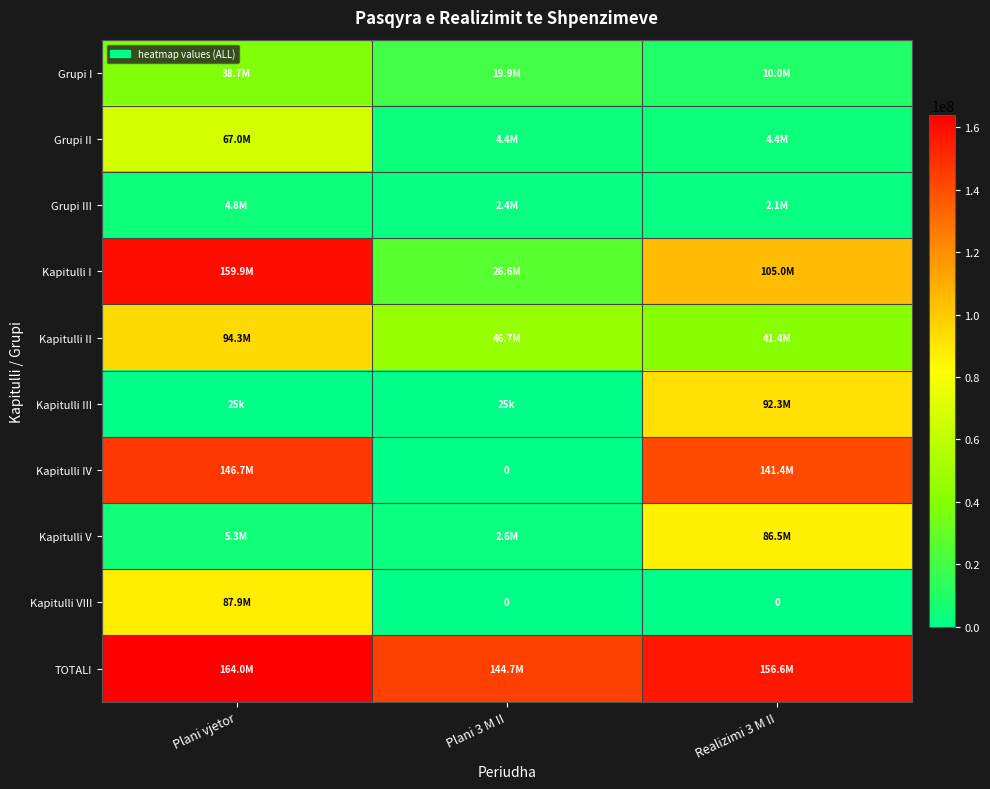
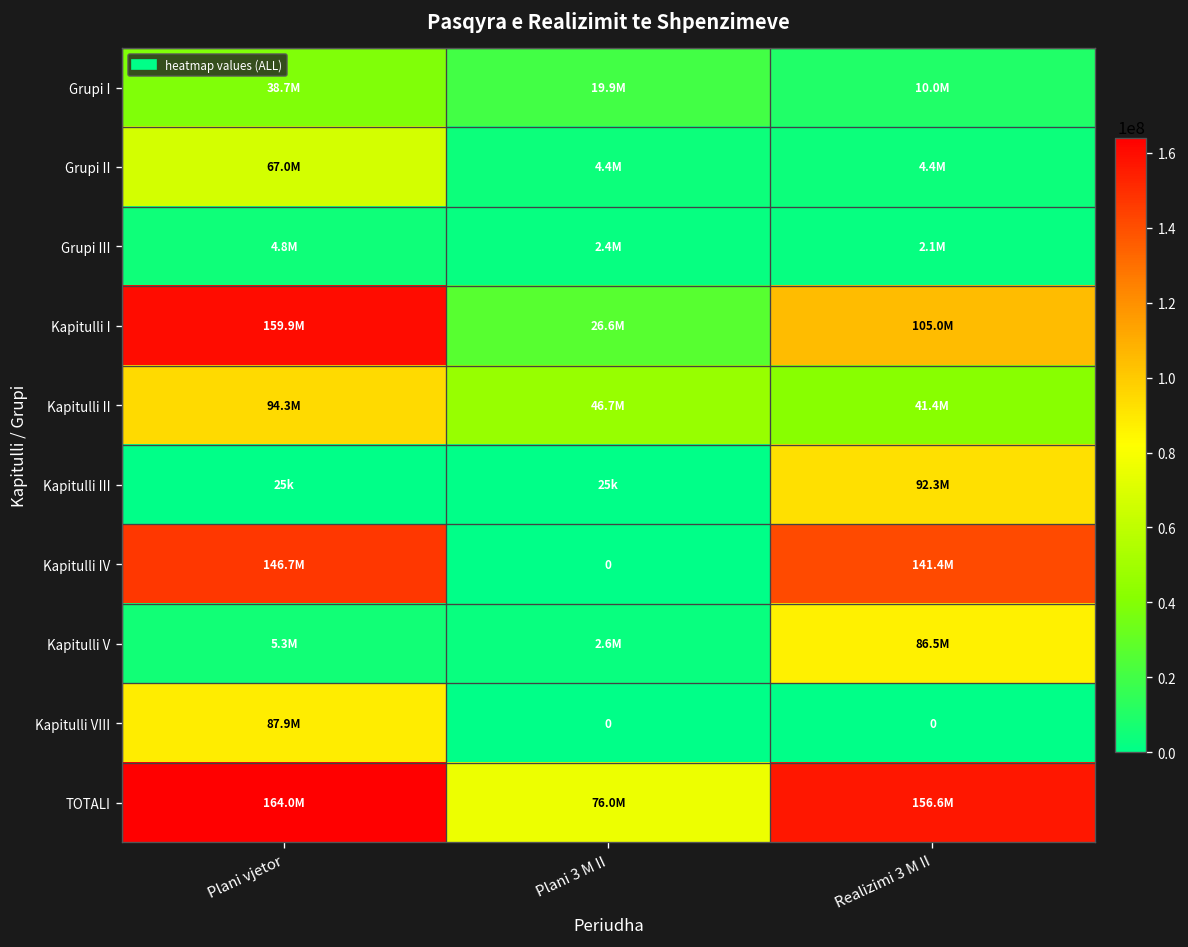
  {
    "Grupi I": {
      "Plani vjetor": "38.7M",
      "Plani 3 M II": "19.9M",
      "Realizimi 3 M II": "10.0M"
    },
    "Grupi II": {
      "Plani vjetor": "67.0M",
      "Plani 3 M II": "4.4M",
      "Realizimi 3 M II": "4.4M"
    },
    "Grupi III": {
      "Plani vjetor": "4.8M",
      "Plani 3 M II": "2.4M",
      "Realizimi 3 M II": "2.1M"
    },
    "Kapitulli I": {
      "Plani vjetor": "159.9M",
      "Plani 3 M II": "26.6M",
      "Realizimi 3 M II": "105.0M"
    },
    "Kapitulli II": {
      "Plani vjetor": "94.3M",
      "Plani 3 M II": "46.7M",
      "Realizimi 3 M II": "41.4M"
    },
    "Kapitulli III": {
      "Plani vjetor": "25k",
      "Plani 3 M II": "25k",
      "Realizimi 3 M II": "92.3M"
    },
    "Kapitulli IV": {
      "Plani vjetor": "146.7M",
      "Plani 3 M II": "0",
      "Realizimi 3 M II": "141.4M"
    },
    "Kapitulli V": {
      "Plani vjetor": "5.3M",
      "Plani 3 M II": "2.6M",
      "Realizimi 3 M II": "86.5M"
    },
    "Kapitulli VIII": {
      "Plani vjetor": "87.9M",
      "Plani 3 M II": "0",
      "Realizimi 3 M II": "0"
    },
    "TOTALI": {
      "Plani vjetor": "164.0M",
-     "Plani 3 M II": "144.7M",
+     "Plani 3 M II": "76.0M",
      "Realizimi 3 M II": "156.6M"
    }
  }
